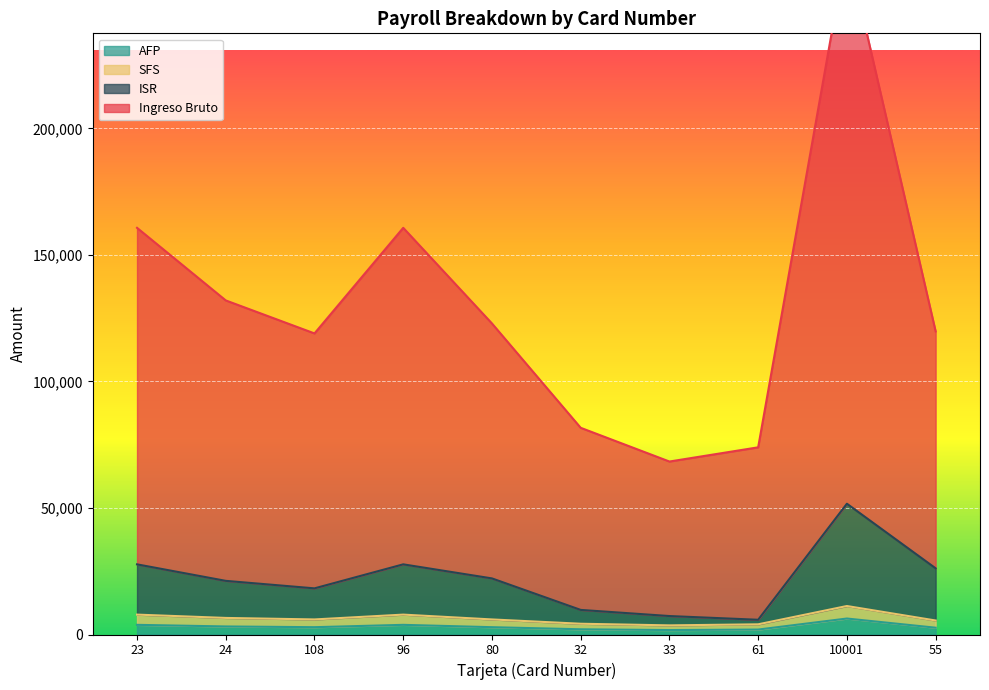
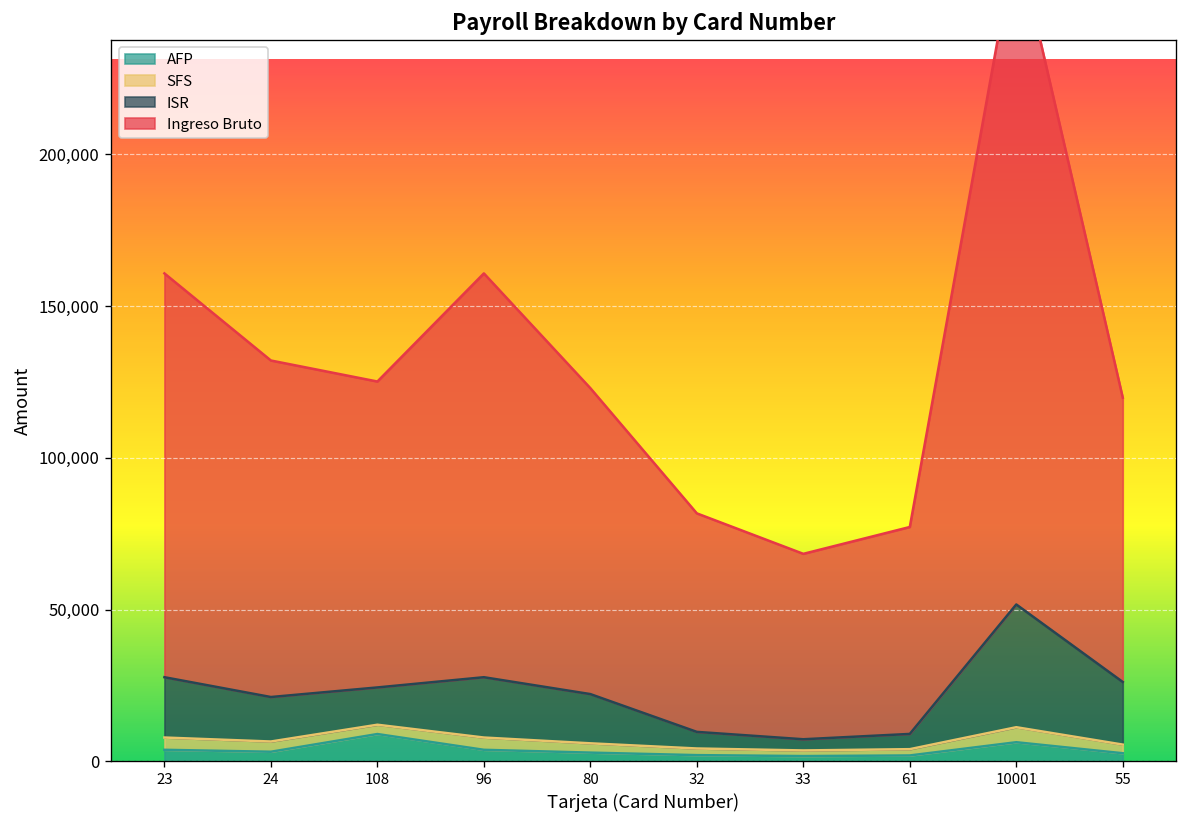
  {
    "AFP": {
      "23": "4,000",
      "24": "3,000",
-     "108": "3,000",
+     "108": "9,000",
      "96": "4,000",
      "80": "3,000",
      "32": "2,000",
      "33": "2,000",
      "61": "2,000",
      "10001": "6,000",
      "55": "3,000"
    },
    "SFS": {
      "23": "4,000",
      "24": "3,000",
      "108": "3,000",
      "96": "4,000",
      "80": "3,000",
      "32": "2,000",
      "33": "2,000",
      "61": "2,000",
      "10001": "5,000",
      "55": "3,000"
    },
    "ISR": {
      "23": "20,000",
      "24": "15,000",
      "108": "12,000",
      "96": "20,000",
      "80": "16,000",
      "32": "5,000",
      "33": "4,000",
-     "61": "2,000",
+     "61": "5,000",
      "10001": "40,000",
      "55": "21,000"
    },
    "Ingreso Bruto": {
      "23": "133,000",
      "24": "111,000",
      "108": "101,000",
      "96": "133,000",
      "80": "101,000",
      "32": "72,000",
      "33": "61,000",
      "61": "68,000",
      "55": "94,000"
    }
  }
